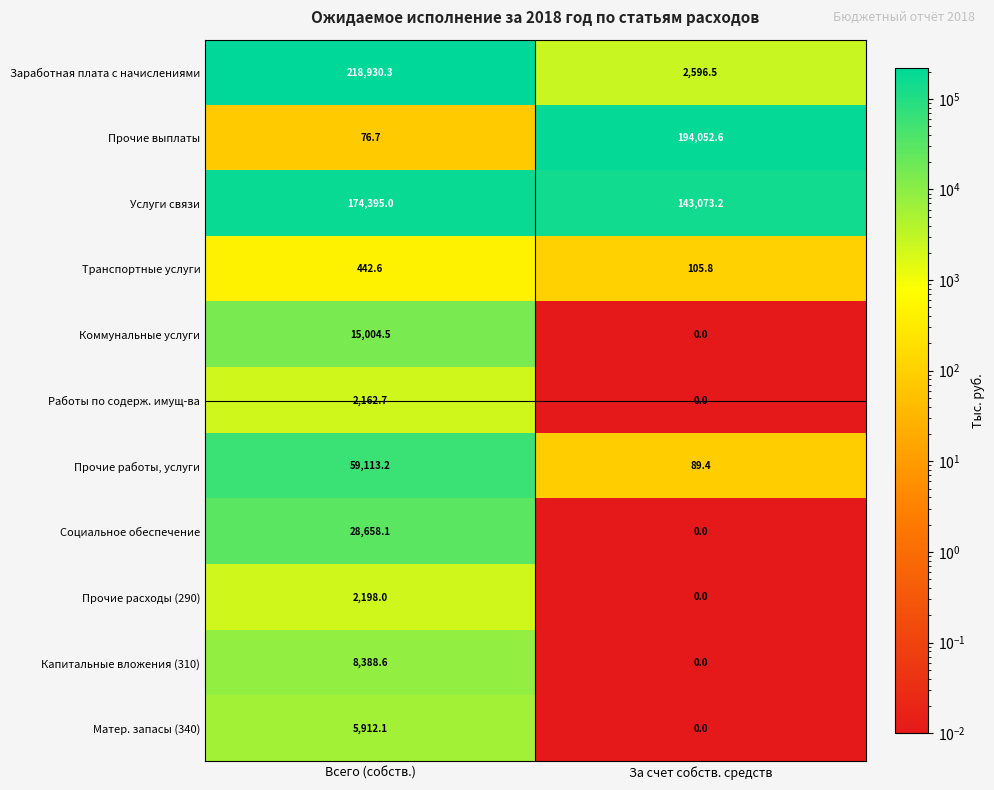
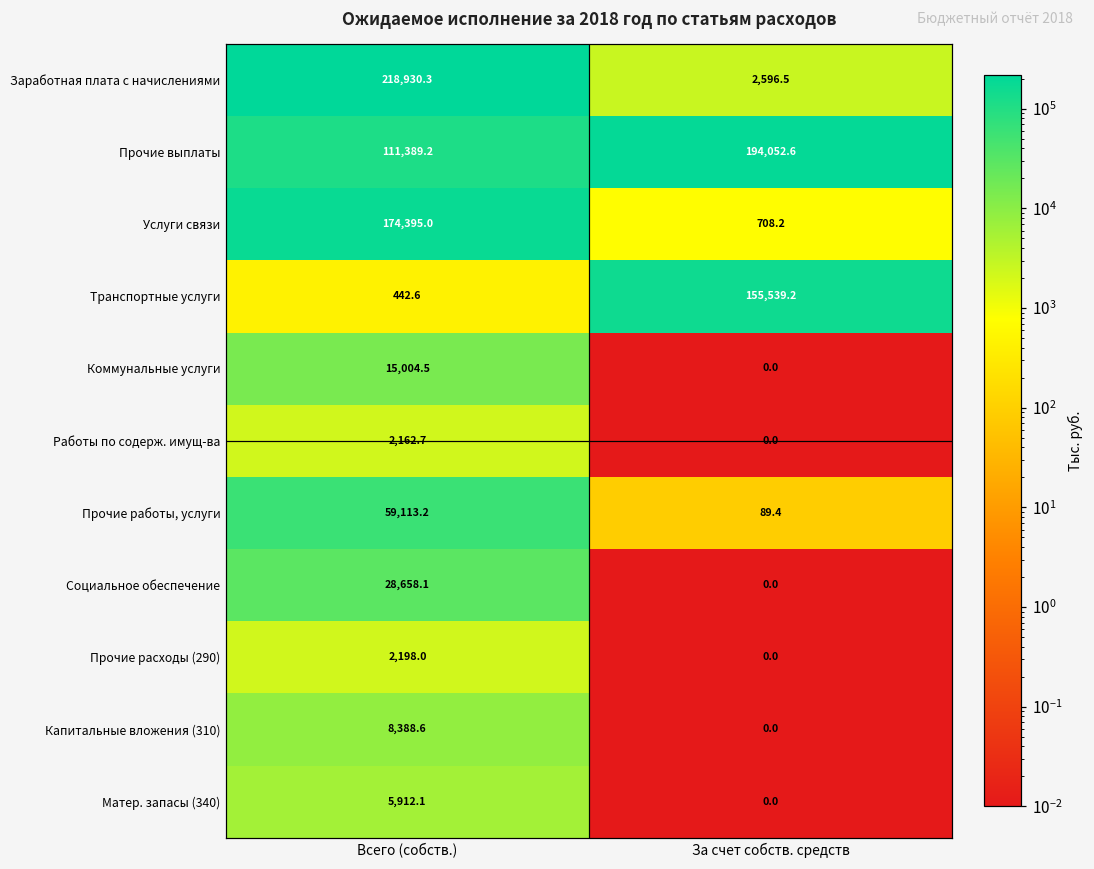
  {
    "Заработная плата с начислениями": {
      "Всего (собств.)": "218,930.3",
      "За счет собств. средств": "2,596.5"
    },
    "Прочие выплаты": {
-     "Всего (собств.)": "76.7",
+     "Всего (собств.)": "111,389.2",
      "За счет собств. средств": "194,052.6"
    },
    "Услуги связи": {
      "Всего (собств.)": "174,395.0",
-     "За счет собств. средств": "143,073.2"
+     "За счет собств. средств": "708.2"
    },
    "Транспортные услуги": {
      "Всего (собств.)": "442.6",
-     "За счет собств. средств": "105.8"
+     "За счет собств. средств": "155,539.2"
    },
    "Коммунальные услуги": {
      "Всего (собств.)": "15,004.5",
      "За счет собств. средств": "0.0"
    },
    "Работы по содерж. имущ-ва": {
      "Всего (собств.)": "2,162.7",
      "За счет собств. средств": "0.0"
    },
    "Прочие работы, услуги": {
      "Всего (собств.)": "59,113.2",
      "За счет собств. средств": "89.4"
    },
    "Социальное обеспечение": {
      "Всего (собств.)": "28,658.1",
      "За счет собств. средств": "0.0"
    },
    "Прочие расходы (290)": {
      "Всего (собств.)": "2,198.0",
      "За счет собств. средств": "0.0"
    },
    "Капитальные вложения (310)": {
      "Всего (собств.)": "8,388.6",
      "За счет собств. средств": "0.0"
    },
    "Матер. запасы (340)": {
      "Всего (собств.)": "5,912.1",
      "За счет собств. средств": "0.0"
    }
  }
